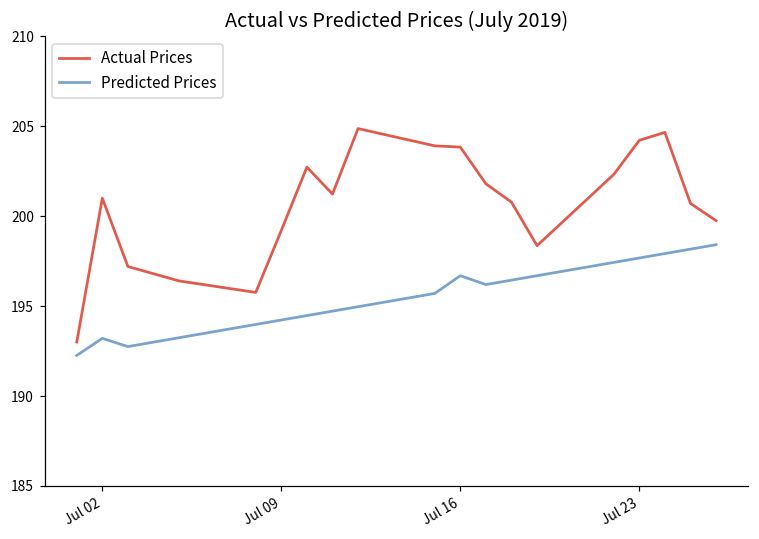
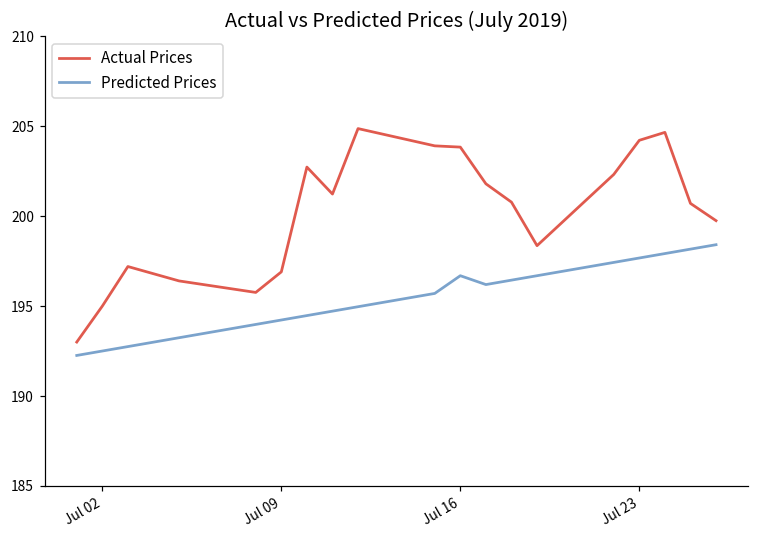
  {
    "Actual Prices": {
-     "Jul 02": 201,
-     "Jul 09": 199.2,
+     "Jul 02": 195,
+     "Jul 09": 196.9,
      "Jul 16": 203.8,
      "Jul 23": 204.2
    },
    "Predicted Prices": {
-     "Jul 02": 193.2,
+     "Jul 02": 192.5,
      "Jul 09": 194.2,
      "Jul 16": 196.7,
      "Jul 23": 197.7
    }
  }
